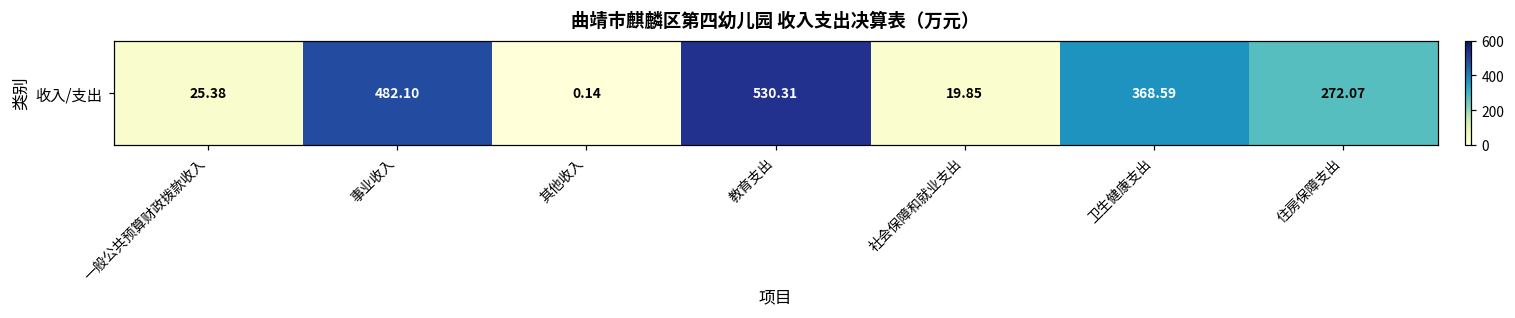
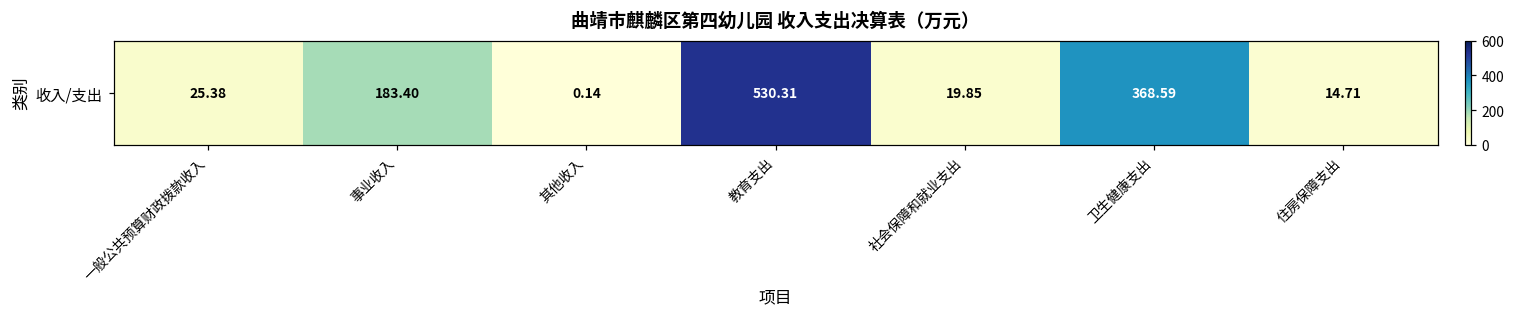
  {
    "收入/支出": {
      "一般公共预算财政拨款收入": 25.38,
-     "事业收入": 482.10,
+     "事业收入": 183.40,
      "其他收入": 0.14,
      "教育支出": 530.31,
      "社会保障和就业支出": 19.85,
      "卫生健康支出": 368.59,
-     "住房保障支出": 272.07
+     "住房保障支出": 14.71
    }
  }
